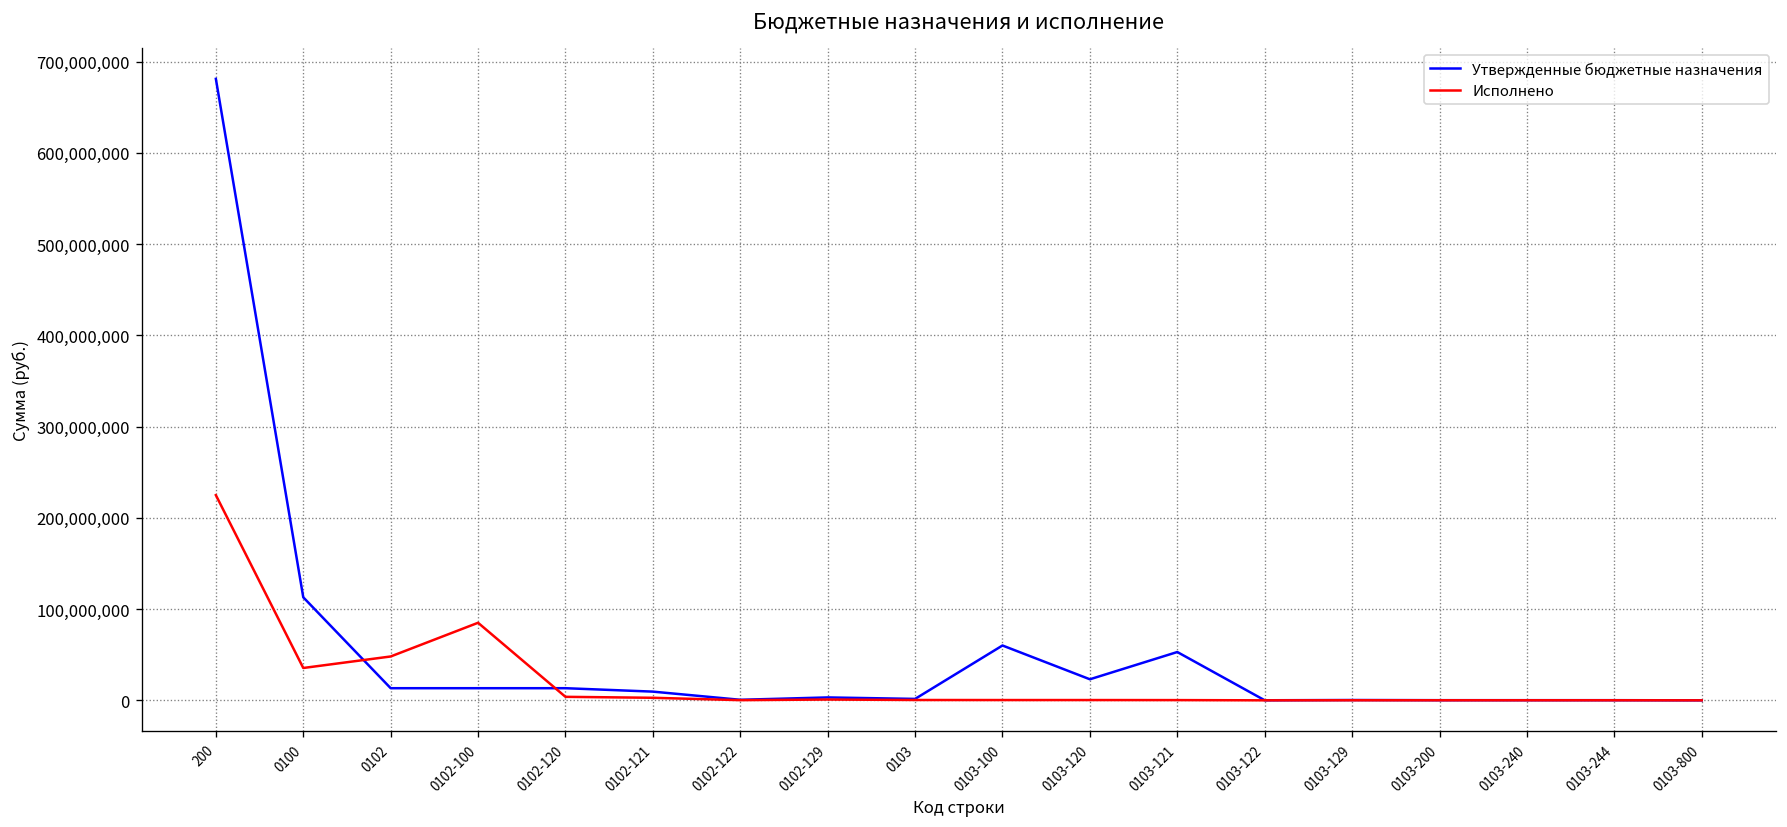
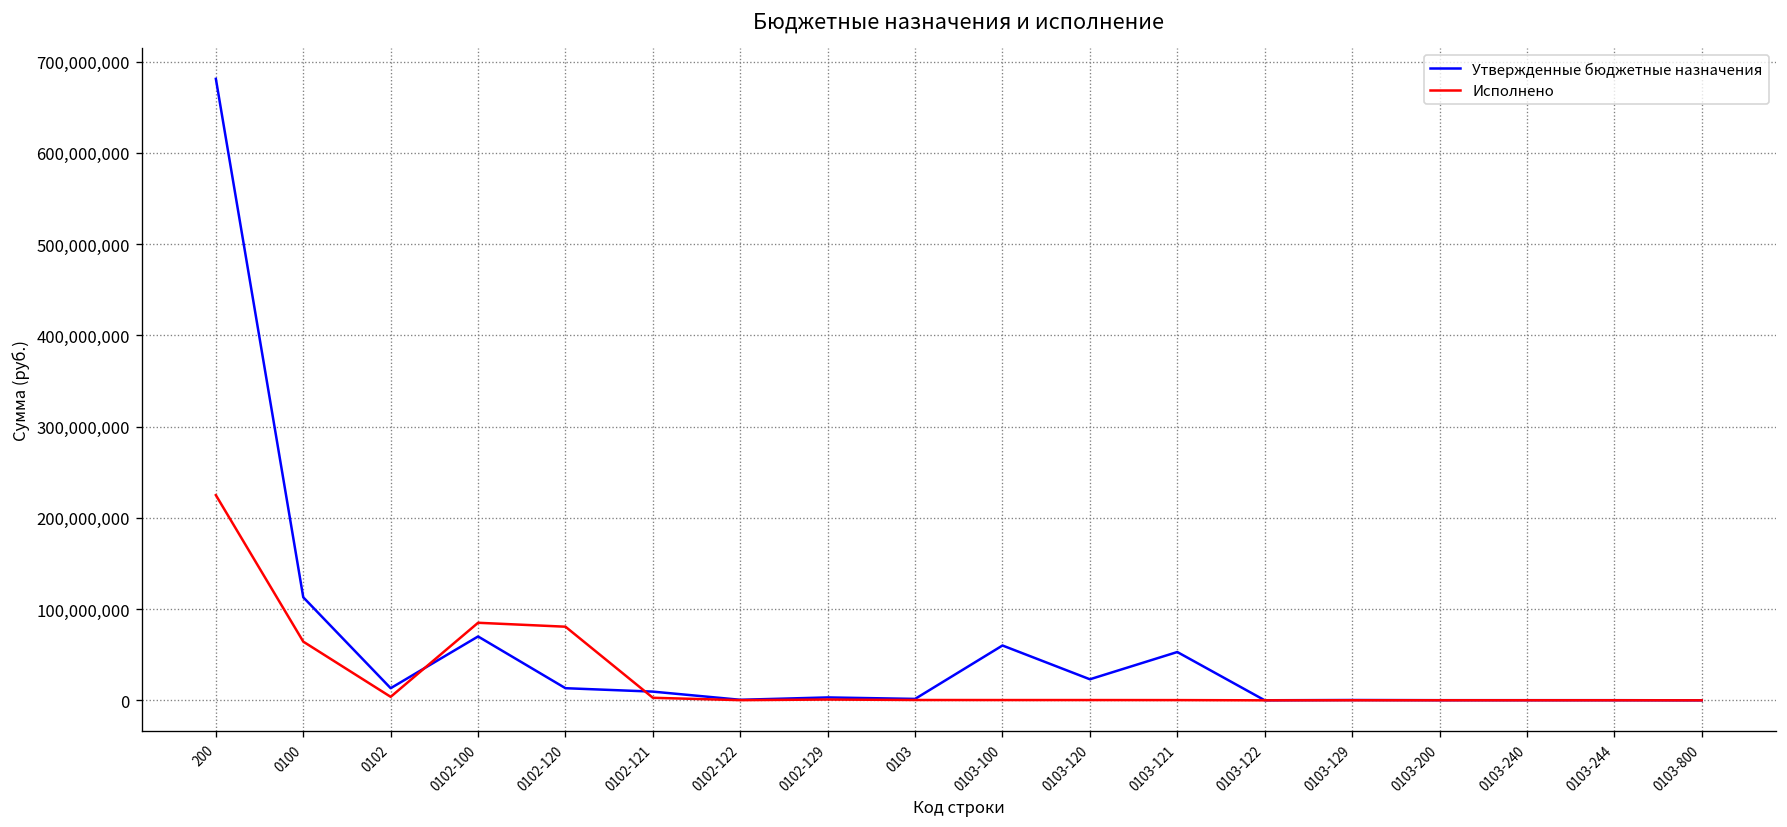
  {
    "Утвержденные бюджетные назначения": {
      "200": "680,000,000",
      "0100": "110,000,000",
      "0102": "10,000,000",
-     "0102-100": "10,000,000",
+     "0102-100": "70,000,000",
      "0102-120": "10,000,000",
      "0102-121": "10,000,000",
      "0103-100": "60,000,000",
      "0103-120": "20,000,000",
      "0103-121": "50,000,000"
    },
    "Исполнено": {
      "200": "220,000,000",
-     "0100": "40,000,000",
-     "0102": "50,000,000",
+     "0100": "60,000,000",
+     "0102": "0",
      "0102-100": "80,000,000",
-     "0102-120": "0",
+     "0102-120": "80,000,000",
      "0102-121": "0",
      "0103-100": "0",
      "0103-120": "0",
      "0103-121": "0"
    }
  }
